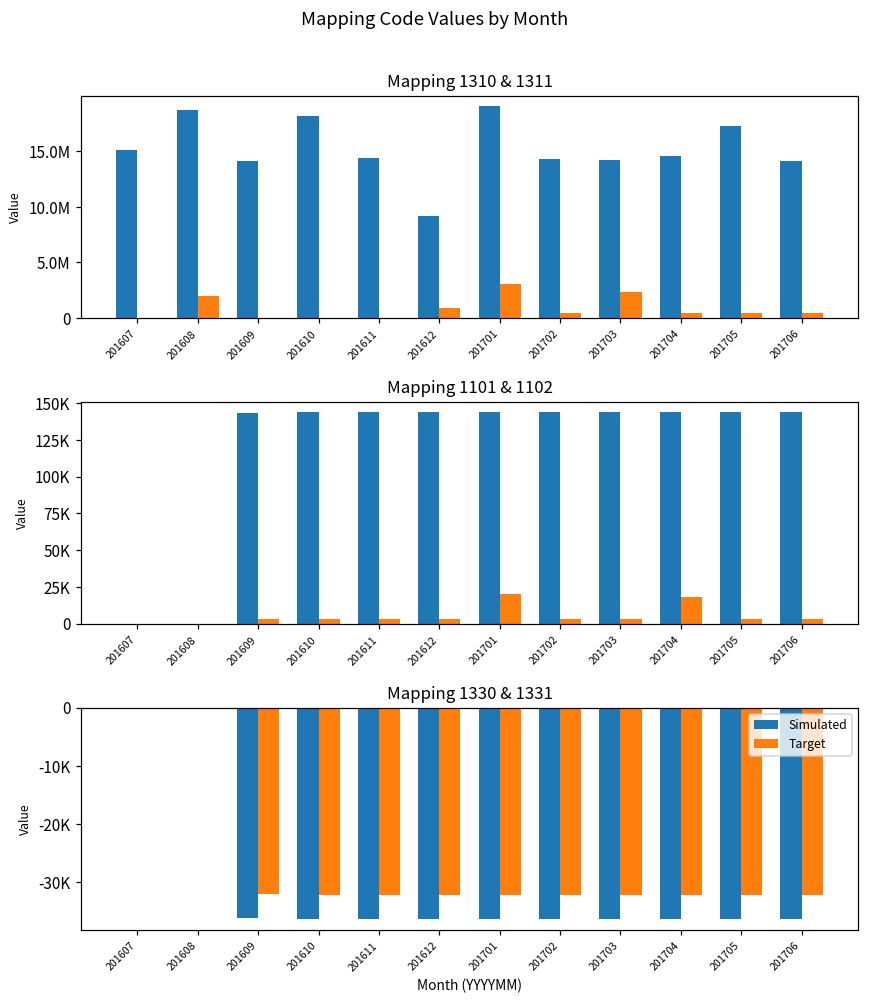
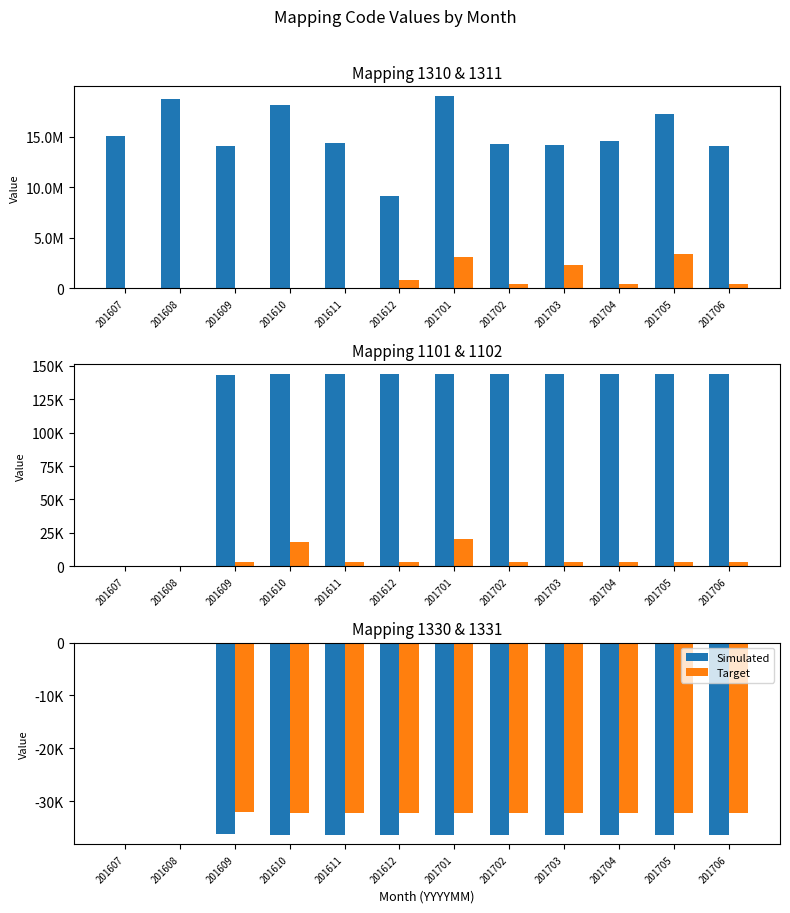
  {
    "Mapping 1310 & 1311": {
      "Simulated": {
        "201607": 15100000,
        "201608": 18700000,
        "201609": 14100000,
        "201610": 18200000,
        "201611": 14400000,
        "201612": 9100000,
        "201701": 19000000,
        "201702": 14300000,
        "201703": 14200000,
        "201704": 14600000,
        "201705": 17300000,
        "201706": 14100000
      },
      "Target": {
        "201607": 0,
-       "201608": 2000000,
+       "201608": 0,
        "201609": 0,
        "201610": 0,
        "201611": 0,
        "201612": 800000,
        "201701": 3100000,
        "201702": 400000,
        "201703": 2300000,
        "201704": 400000,
-       "201705": 400000,
+       "201705": 3300000,
        "201706": 400000
      }
    },
    "Mapping 1101 & 1102": {
      "Simulated": {
        "201607": 0,
        "201608": 0,
        "201609": 143000,
        "201610": 144000,
        "201611": 144000,
        "201612": 144000,
        "201701": 144000,
        "201702": 144000,
        "201703": 144000,
        "201704": 144000,
        "201705": 144000,
        "201706": 144000
      },
      "Target": {
        "201607": 0,
        "201608": 0,
        "201609": 3000,
-       "201610": 3000,
+       "201610": 18000,
        "201611": 3000,
        "201612": 3000,
        "201701": 20000,
        "201702": 3000,
        "201703": 3000,
-       "201704": 18000,
+       "201704": 3000,
        "201705": 3000,
        "201706": 3000
      }
    },
    "Mapping 1330 & 1331": {
      "Simulated": {
        "201607": 0,
        "201608": 0,
        "201609": -36000,
        "201610": -36000,
        "201611": -36000,
        "201612": -36000,
        "201701": -36000,
        "201702": -36000,
        "201703": -36000,
        "201704": -36000,
        "201705": -36000,
        "201706": -36000
      },
      "Target": {
        "201607": 0,
        "201608": 0,
        "201609": -32000,
        "201610": -32000,
        "201611": -32000,
        "201612": -32000,
        "201701": -32000,
        "201702": -32000,
        "201703": -32000,
        "201704": -32000,
        "201705": -32000,
        "201706": -32000
      }
    }
  }
